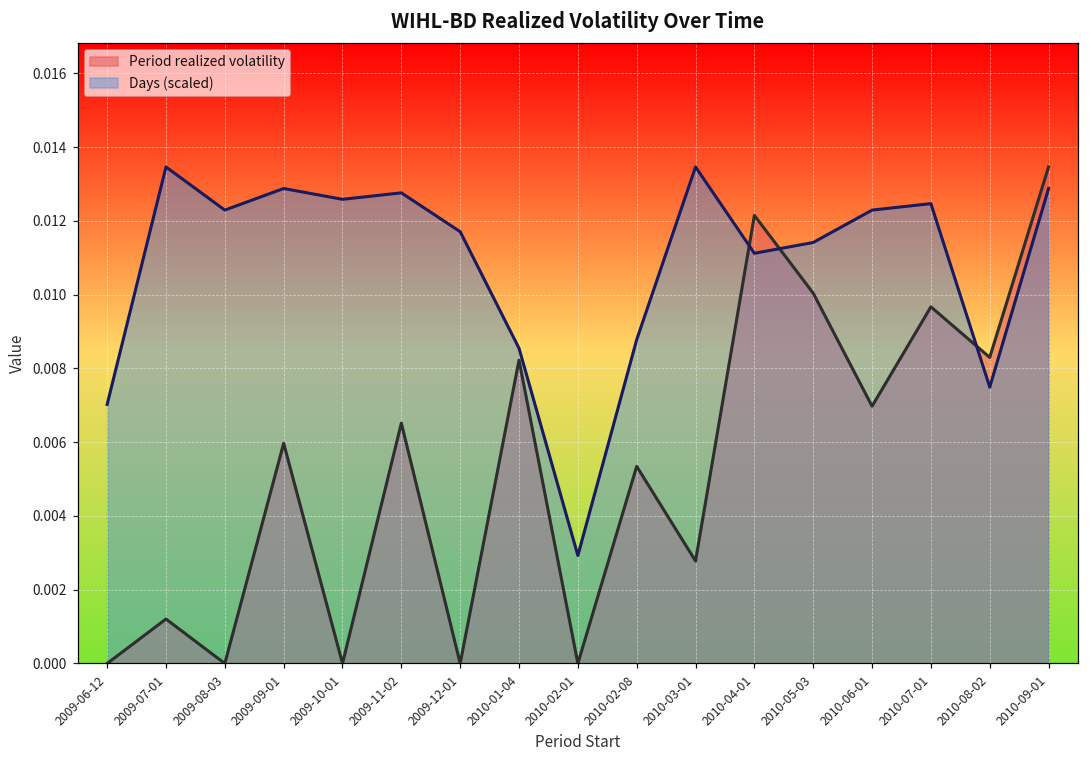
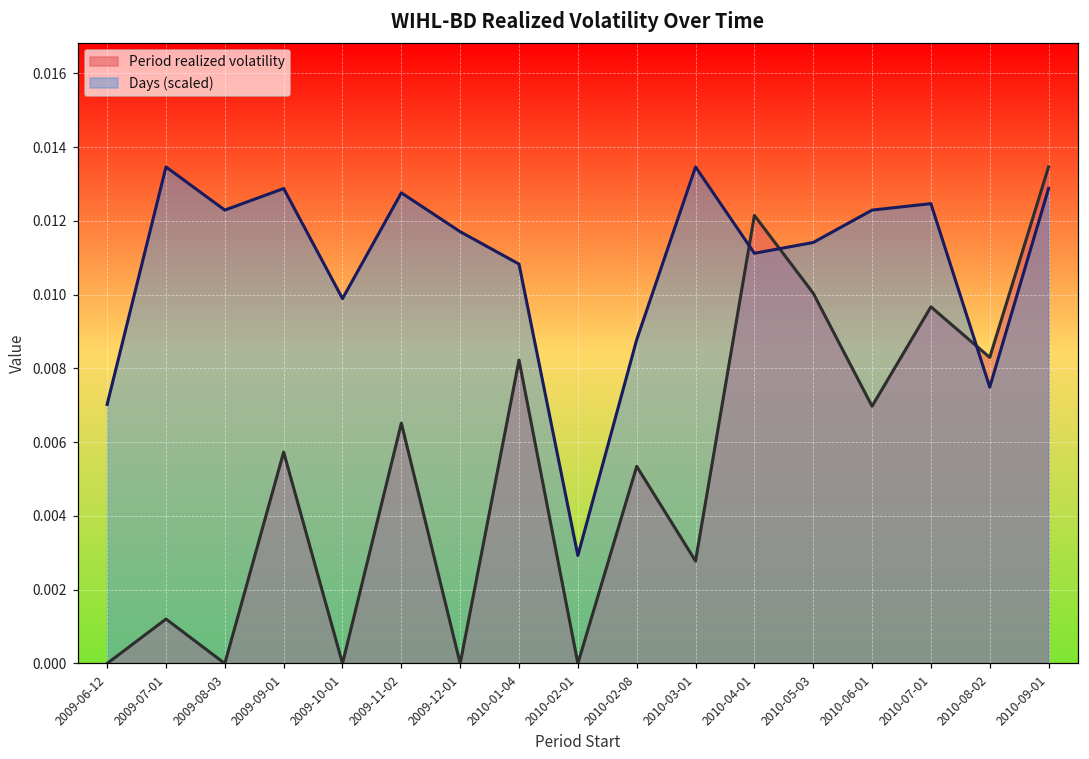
  {
    "Period realized volatility": {
      "2009-06-12": 0.0000,
      "2009-07-01": 0.0012,
      "2009-08-03": 0.0000,
-     "2009-09-01": 0.0060,
+     "2009-09-01": 0.0057,
      "2009-10-01": 0.0000,
      "2009-11-02": 0.0065,
      "2009-12-01": 0.0000,
      "2010-01-04": 0.0082,
      "2010-02-01": 0.0000,
      "2010-02-08": 0.0053,
      "2010-03-01": 0.0028,
      "2010-04-01": 0.0121,
      "2010-05-03": 0.0100,
      "2010-06-01": 0.0070,
      "2010-07-01": 0.0097,
      "2010-08-02": 0.0083,
      "2010-09-01": 0.0135
    },
    "Days (scaled)": {
      "2009-06-12": 0.0070,
      "2009-07-01": 0.0135,
      "2009-08-03": 0.0123,
      "2009-09-01": 0.0129,
-     "2009-10-01": 0.0126,
+     "2009-10-01": 0.0099,
      "2009-11-02": 0.0128,
      "2009-12-01": 0.0117,
-     "2010-01-04": 0.0085,
+     "2010-01-04": 0.0108,
      "2010-02-01": 0.0029,
      "2010-02-08": 0.0088,
      "2010-03-01": 0.0135,
      "2010-04-01": 0.0111,
      "2010-05-03": 0.0114,
      "2010-06-01": 0.0123,
      "2010-07-01": 0.0125,
      "2010-08-02": 0.0075,
      "2010-09-01": 0.0129
    }
  }
